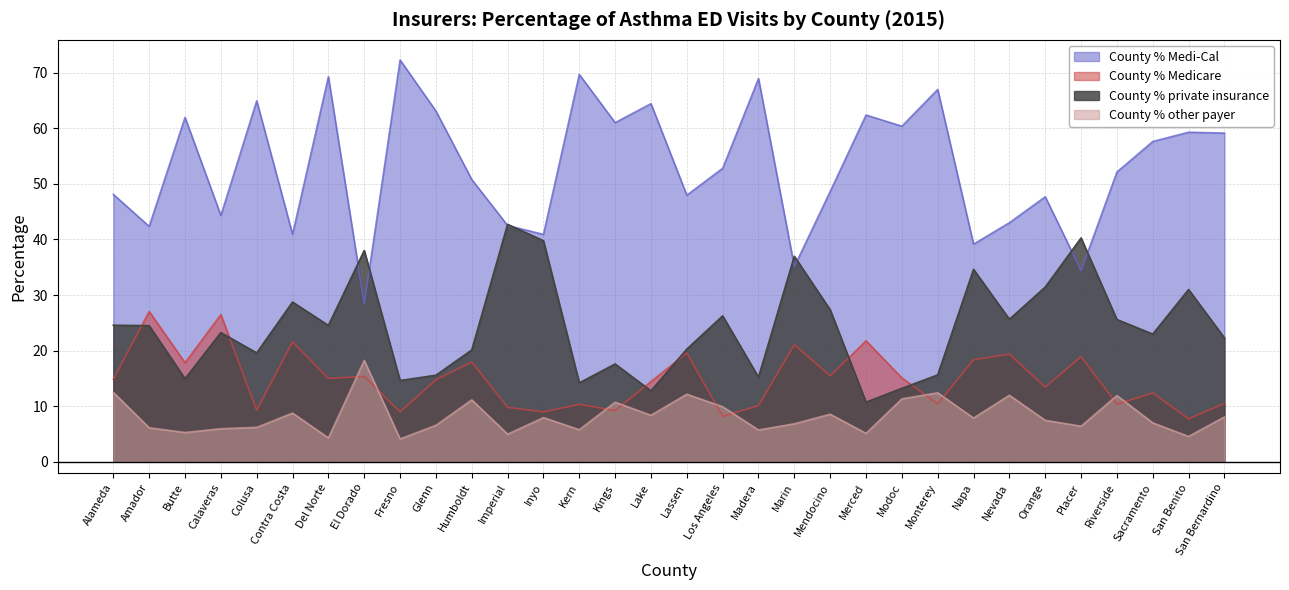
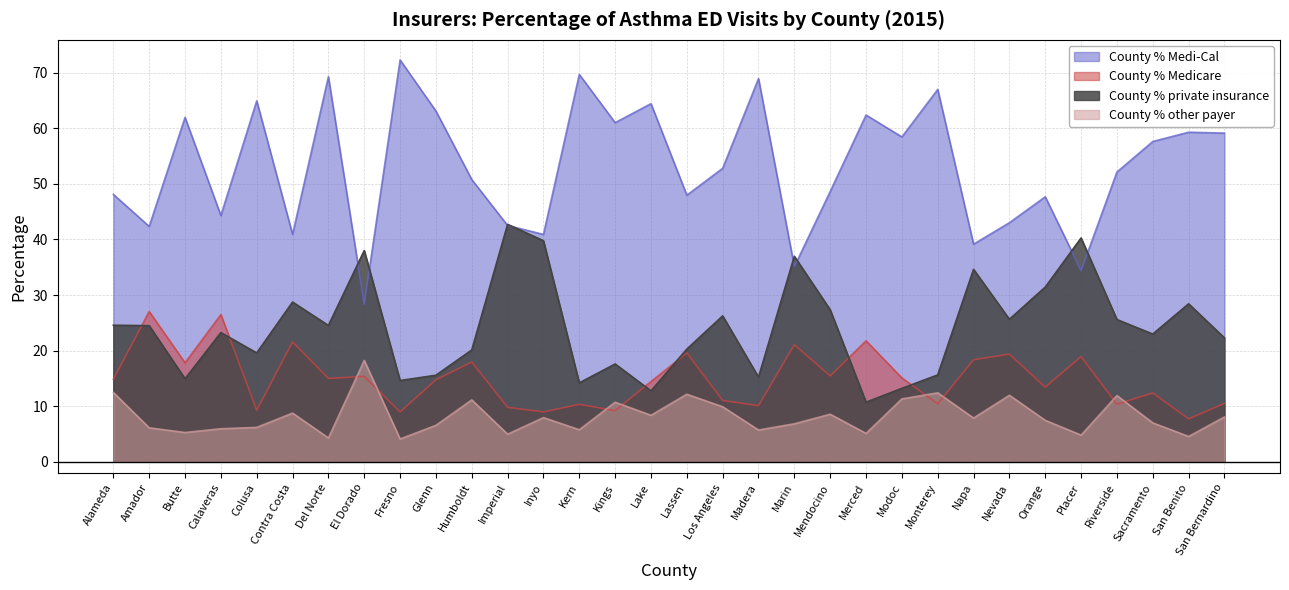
  {
    "County % Medi-Cal": {
      "Alameda": 48,
      "Amador": 42,
      "Butte": 62,
      "Calaveras": 44,
      "Colusa": 65,
      "Contra Costa": 41,
      "Del Norte": 69,
      "El Dorado": 28,
      "Fresno": 72,
      "Glenn": 63,
      "Humboldt": 51,
      "Inyo": 41,
      "Kern": 70,
      "Kings": 61,
      "Lake": 64,
      "Lassen": 48,
      "Los Angeles": 53,
      "Madera": 69,
      "Marin": 35,
      "Mendocino": 49,
      "Merced": 62,
-     "Modoc": 60,
+     "Modoc": 58,
      "Monterey": 67,
      "Napa": 39,
      "Nevada": 43,
      "Orange": 48,
      "Placer": 34,
      "Riverside": 52,
      "Sacramento": 58,
      "San Benito": 59,
      "San Bernardino": 59
    },
    "County % Medicare": {
      "Alameda": 15,
      "Amador": 27,
      "Butte": 18,
      "Calaveras": 26,
      "Colusa": 9,
      "Contra Costa": 22,
      "Del Norte": 15,
      "El Dorado": 15,
      "Fresno": 9,
      "Glenn": 15,
      "Humboldt": 18,
      "Imperial": 10,
      "Inyo": 9,
      "Kern": 10,
      "Kings": 9,
      "Lake": 14,
      "Lassen": 20,
-     "Los Angeles": 8,
+     "Los Angeles": 11,
      "Madera": 10,
      "Marin": 21,
      "Mendocino": 15,
      "Merced": 22,
      "Modoc": 15,
      "Monterey": 10,
      "Napa": 18,
      "Nevada": 19,
      "Orange": 13,
      "Placer": 19,
      "Riverside": 10,
      "Sacramento": 12,
      "San Benito": 8,
      "San Bernardino": 11
    },
    "County % private insurance": {
      "Alameda": 25,
      "Amador": 24,
      "Butte": 15,
      "Calaveras": 23,
      "Colusa": 20,
      "Contra Costa": 29,
      "Del Norte": 25,
      "El Dorado": 38,
      "Fresno": 15,
      "Glenn": 16,
      "Humboldt": 20,
      "Inyo": 40,
      "Kern": 14,
      "Kings": 18,
      "Lake": 13,
      "Lassen": 20,
      "Los Angeles": 26,
      "Madera": 15,
      "Marin": 37,
      "Mendocino": 27,
      "Merced": 11,
      "Modoc": 13,
      "Monterey": 16,
      "Napa": 35,
      "Nevada": 26,
      "Orange": 31,
      "Placer": 40,
      "Riverside": 26,
      "Sacramento": 23,
-     "San Benito": 31,
+     "San Benito": 28,
      "San Bernardino": 22
    },
    "County % other payer": {
      "Alameda": 12,
      "Amador": 6,
      "Butte": 5,
      "Calaveras": 6,
      "Colusa": 6,
      "Contra Costa": 9,
      "Del Norte": 4,
      "El Dorado": 18,
      "Fresno": 4,
      "Glenn": 7,
      "Humboldt": 11,
      "Imperial": 5,
      "Inyo": 8,
      "Kern": 6,
      "Kings": 11,
      "Lake": 8,
      "Lassen": 12,
      "Los Angeles": 10,
      "Madera": 6,
      "Marin": 7,
      "Mendocino": 9,
      "Merced": 5,
      "Modoc": 11,
      "Monterey": 12,
      "Napa": 8,
      "Nevada": 12,
      "Orange": 7,
-     "Placer": 6,
+     "Placer": 5,
      "Riverside": 12,
      "Sacramento": 7,
      "San Benito": 5,
      "San Bernardino": 8
    }
  }
